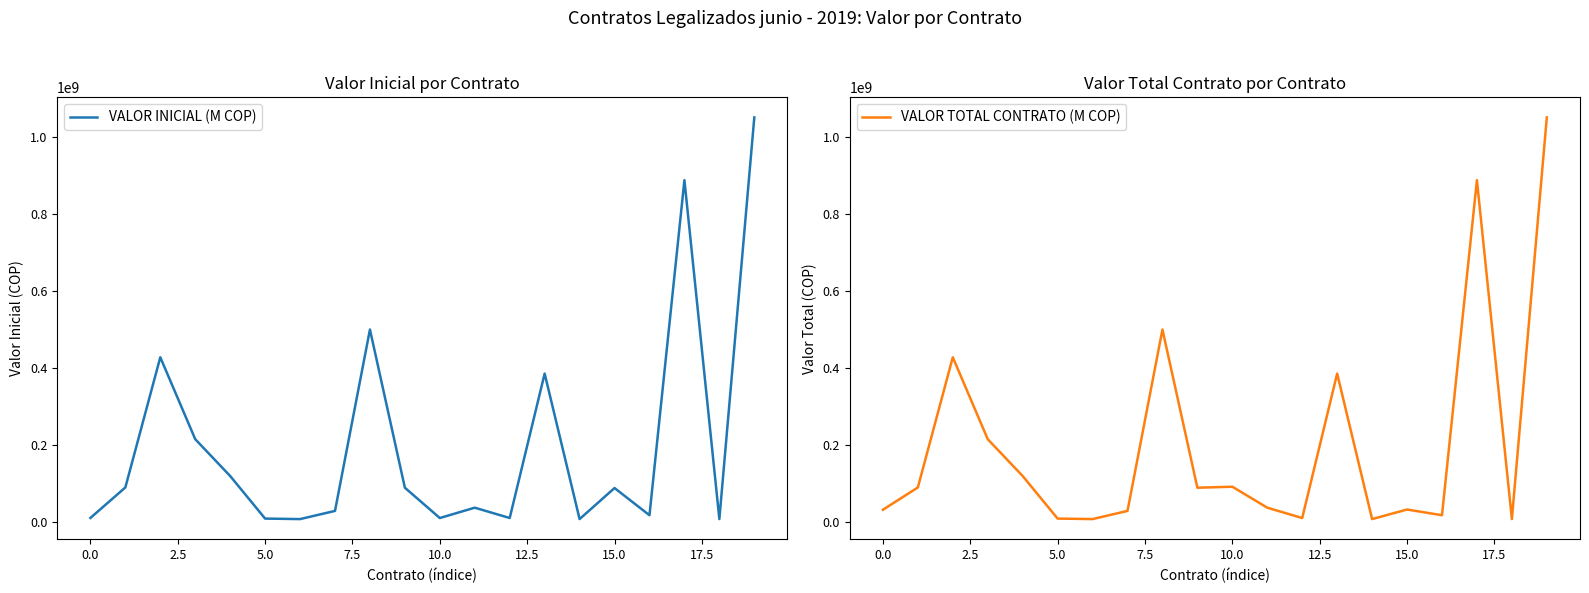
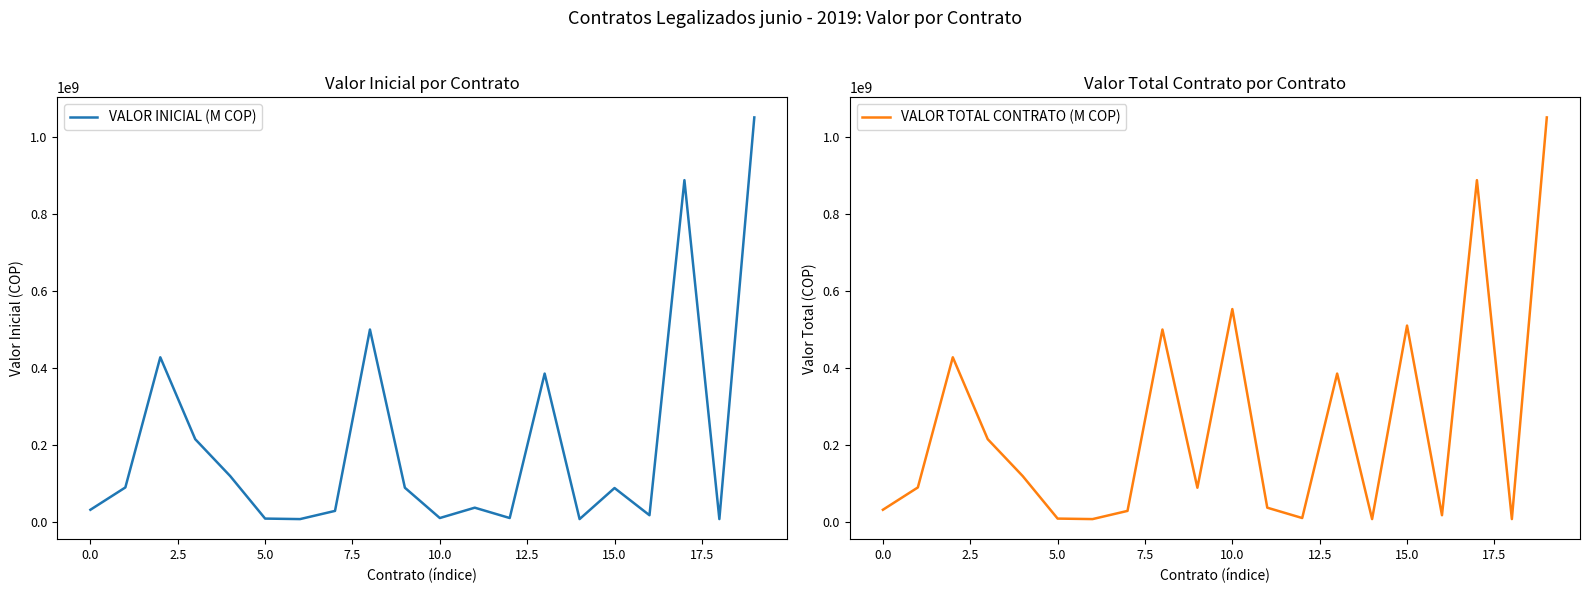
  {
    "Valor Inicial por Contrato": {
-     "0.0": 10000000,
+     "0.0": 30000000,
      "5.0": 10000000,
      "10.0": 10000000,
      "15.0": 90000000
    },
    "Valor Total Contrato por Contrato": {
      "0.0": 30000000,
      "5.0": 10000000,
-     "10.0": 90000000,
-     "15.0": 30000000
+     "10.0": 550000000,
+     "15.0": 510000000
    }
  }
